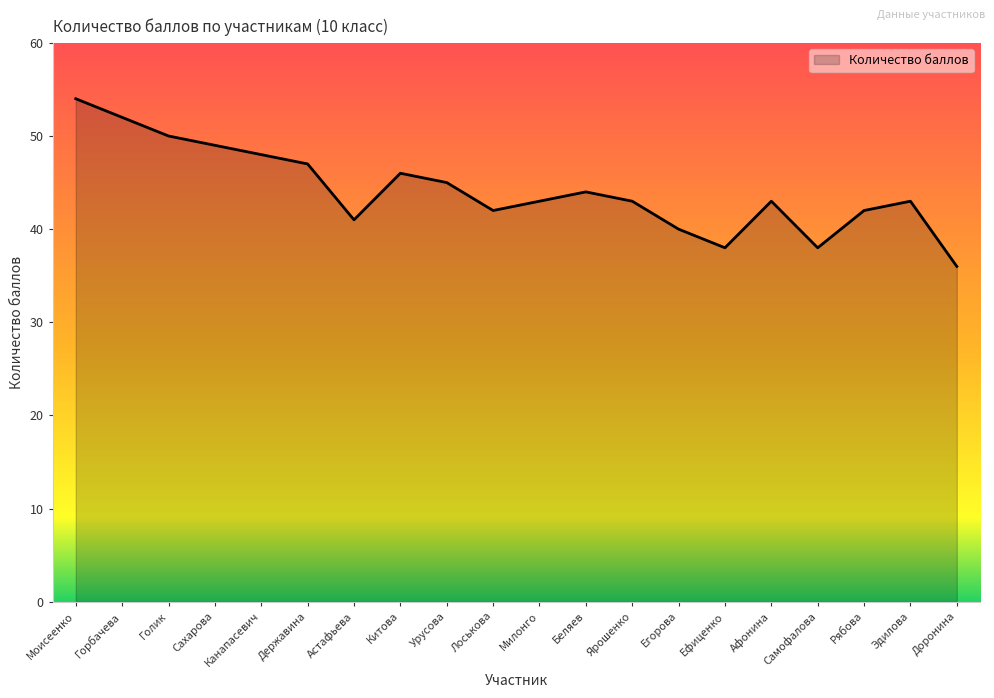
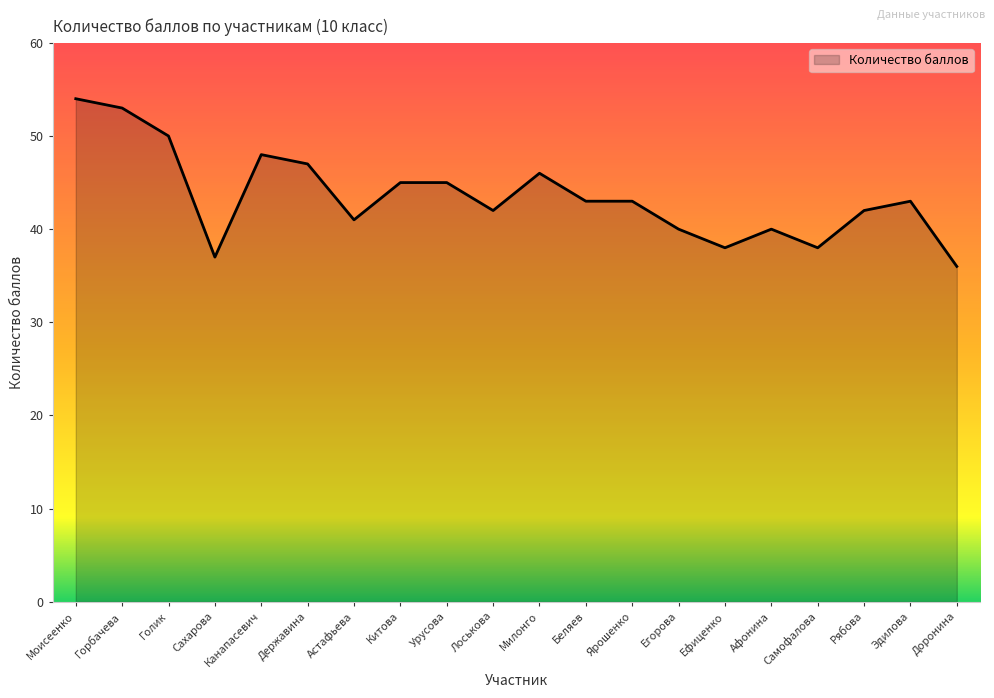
  {
    "Моисеенко": 54,
-   "Горбачева": 52,
+   "Горбачева": 53,
    "Голик": 50,
-   "Сахарова": 49,
+   "Сахарова": 37,
    "Канапасевич": 48,
    "Державина": 47,
    "Астафьева": 41,
-   "Китова": 46,
+   "Китова": 45,
    "Урусова": 45,
    "Лоськова": 42,
-   "Милонго": 43,
-   "Беляев": 44,
+   "Милонго": 46,
+   "Беляев": 43,
    "Ярошенко": 43,
    "Егорова": 40,
    "Ефиценко": 38,
-   "Афонина": 43,
+   "Афонина": 40,
    "Самофалова": 38,
    "Рябова": 42,
    "Эдилова": 43,
    "Доронина": 36
  }
